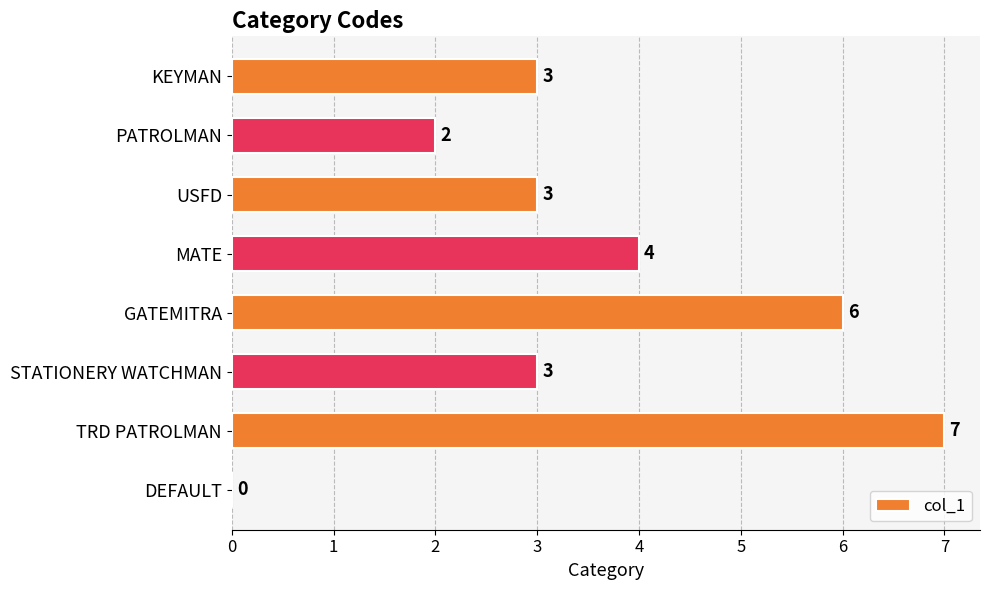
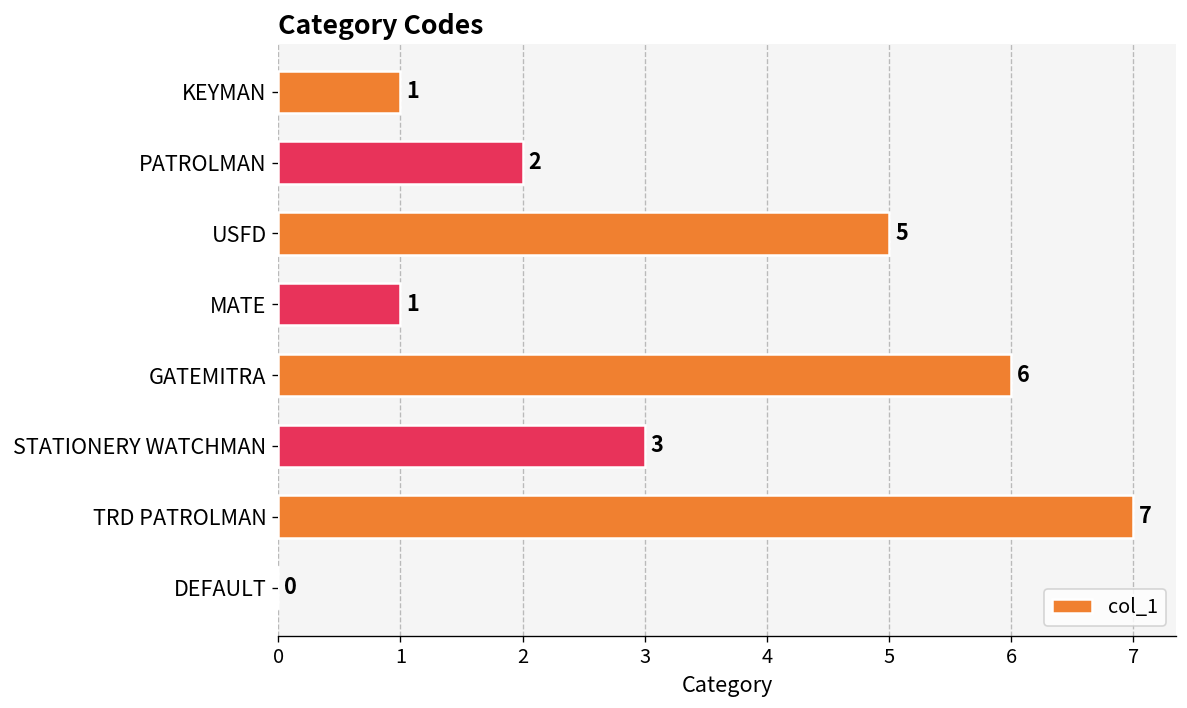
  {
-   "KEYMAN": 3,
+   "KEYMAN": 1,
    "PATROLMAN": 2,
-   "USFD": 3,
-   "MATE": 4,
+   "USFD": 5,
+   "MATE": 1,
    "GATEMITRA": 6,
    "STATIONERY WATCHMAN": 3,
    "TRD PATROLMAN": 7,
    "DEFAULT": 0
  }
